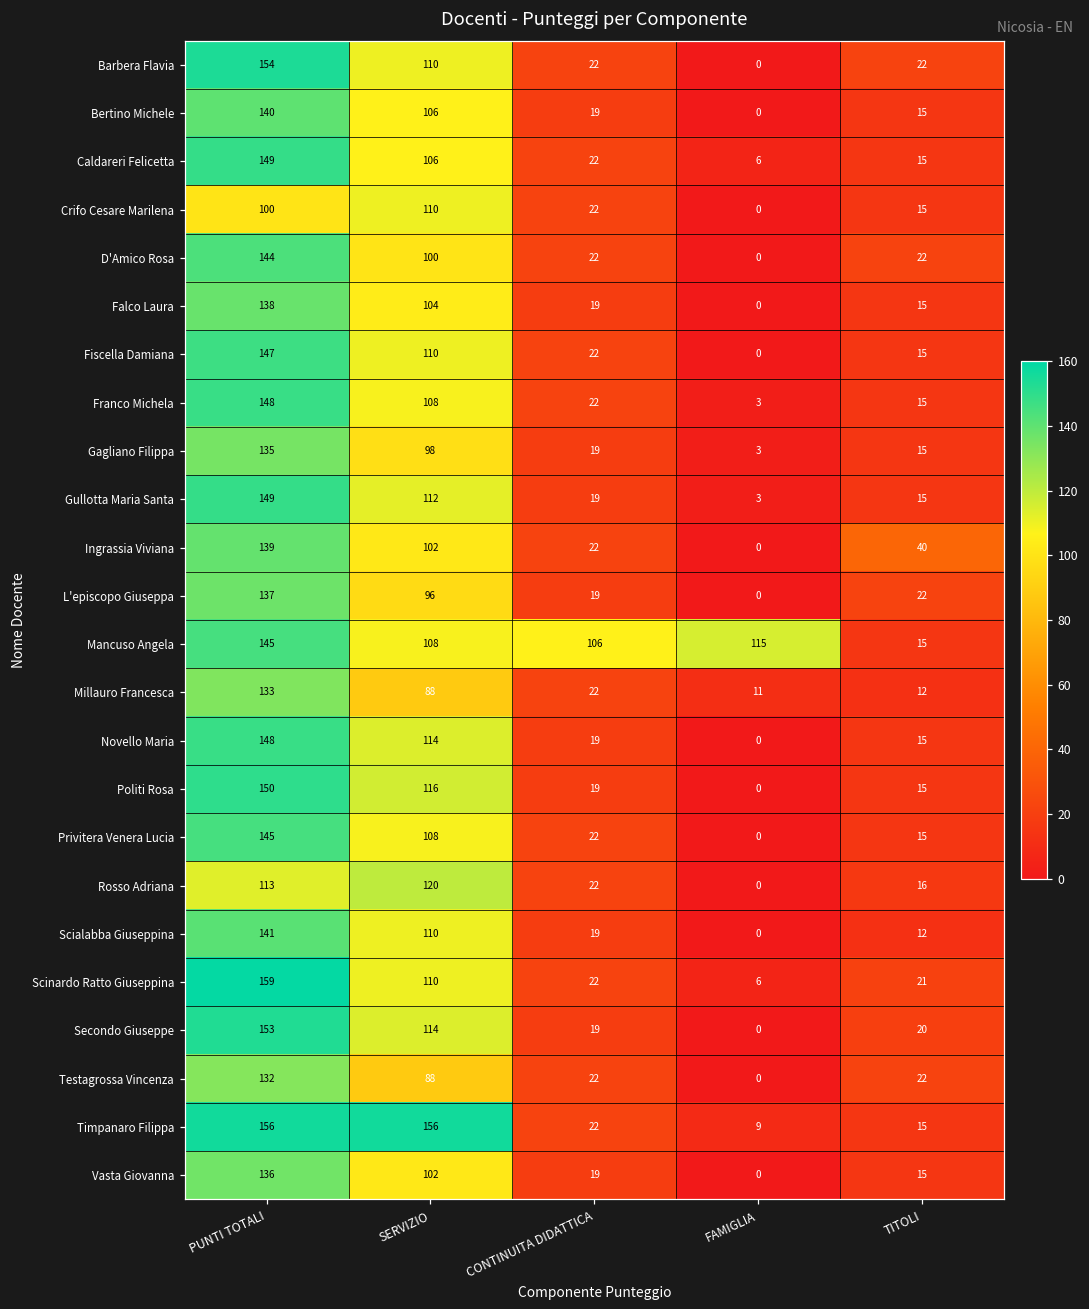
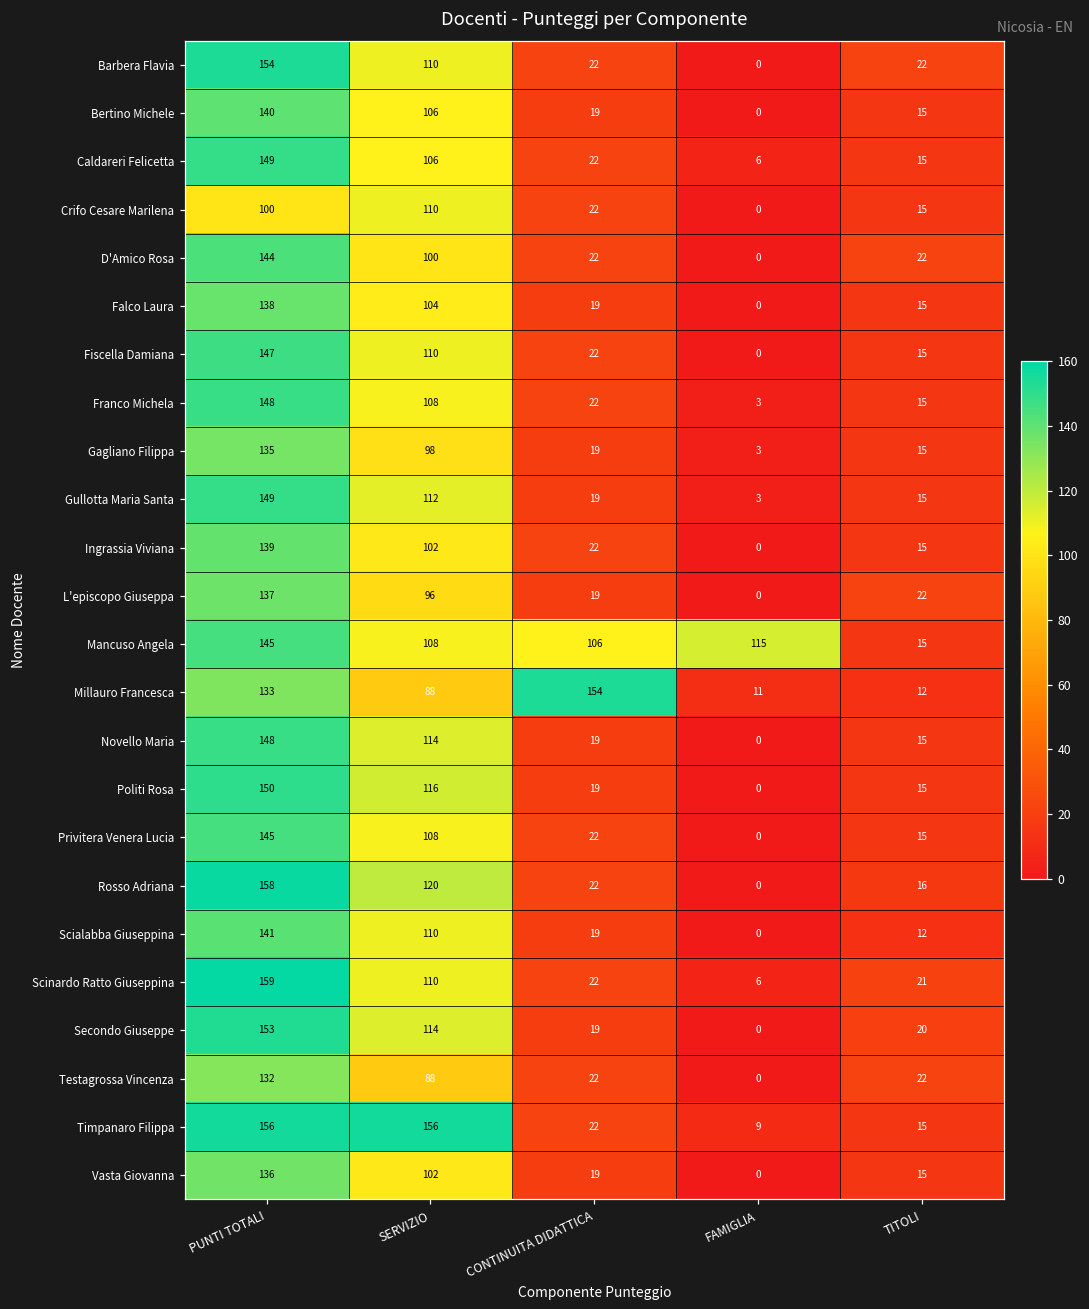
  {
    "Barbera Flavia": {
      "PUNTI TOTALI": 154,
      "SERVIZIO": 110,
      "CONTINUITA DIDATTICA": 22,
      "FAMIGLIA": 0,
      "TITOLI": 22
    },
    "Bertino Michele": {
      "PUNTI TOTALI": 140,
      "SERVIZIO": 106,
      "CONTINUITA DIDATTICA": 19,
      "FAMIGLIA": 0,
      "TITOLI": 15
    },
    "Caldareri Felicetta": {
      "PUNTI TOTALI": 149,
      "SERVIZIO": 106,
      "CONTINUITA DIDATTICA": 22,
      "FAMIGLIA": 6,
      "TITOLI": 15
    },
    "Crifo Cesare Marilena": {
      "PUNTI TOTALI": 100,
      "SERVIZIO": 110,
      "CONTINUITA DIDATTICA": 22,
      "FAMIGLIA": 0,
      "TITOLI": 15
    },
    "D'Amico Rosa": {
      "PUNTI TOTALI": 144,
      "SERVIZIO": 100,
      "CONTINUITA DIDATTICA": 22,
      "FAMIGLIA": 0,
      "TITOLI": 22
    },
    "Falco Laura": {
      "PUNTI TOTALI": 138,
      "SERVIZIO": 104,
      "CONTINUITA DIDATTICA": 19,
      "FAMIGLIA": 0,
      "TITOLI": 15
    },
    "Fiscella Damiana": {
      "PUNTI TOTALI": 147,
      "SERVIZIO": 110,
      "CONTINUITA DIDATTICA": 22,
      "FAMIGLIA": 0,
      "TITOLI": 15
    },
    "Franco Michela": {
      "PUNTI TOTALI": 148,
      "SERVIZIO": 108,
      "CONTINUITA DIDATTICA": 22,
      "FAMIGLIA": 3,
      "TITOLI": 15
    },
    "Gagliano Filippa": {
      "PUNTI TOTALI": 135,
      "SERVIZIO": 98,
      "CONTINUITA DIDATTICA": 19,
      "FAMIGLIA": 3,
      "TITOLI": 15
    },
    "Gullotta Maria Santa": {
      "PUNTI TOTALI": 149,
      "SERVIZIO": 112,
      "CONTINUITA DIDATTICA": 19,
      "FAMIGLIA": 3,
      "TITOLI": 15
    },
    "Ingrassia Viviana": {
      "PUNTI TOTALI": 139,
      "SERVIZIO": 102,
      "CONTINUITA DIDATTICA": 22,
      "FAMIGLIA": 0,
-     "TITOLI": 40
+     "TITOLI": 15
    },
    "L'episcopo Giuseppa": {
      "PUNTI TOTALI": 137,
      "SERVIZIO": 96,
      "CONTINUITA DIDATTICA": 19,
      "FAMIGLIA": 0,
      "TITOLI": 22
    },
    "Mancuso Angela": {
      "PUNTI TOTALI": 145,
      "SERVIZIO": 108,
      "CONTINUITA DIDATTICA": 106,
      "FAMIGLIA": 115,
      "TITOLI": 15
    },
    "Millauro Francesca": {
      "PUNTI TOTALI": 133,
      "SERVIZIO": 88,
-     "CONTINUITA DIDATTICA": 22,
+     "CONTINUITA DIDATTICA": 154,
      "FAMIGLIA": 11,
      "TITOLI": 12
    },
    "Novello Maria": {
      "PUNTI TOTALI": 148,
      "SERVIZIO": 114,
      "CONTINUITA DIDATTICA": 19,
      "FAMIGLIA": 0,
      "TITOLI": 15
    },
    "Politi Rosa": {
      "PUNTI TOTALI": 150,
      "SERVIZIO": 116,
      "CONTINUITA DIDATTICA": 19,
      "FAMIGLIA": 0,
      "TITOLI": 15
    },
    "Privitera Venera Lucia": {
      "PUNTI TOTALI": 145,
      "SERVIZIO": 108,
      "CONTINUITA DIDATTICA": 22,
      "FAMIGLIA": 0,
      "TITOLI": 15
    },
    "Rosso Adriana": {
-     "PUNTI TOTALI": 113,
+     "PUNTI TOTALI": 158,
      "SERVIZIO": 120,
      "CONTINUITA DIDATTICA": 22,
      "FAMIGLIA": 0,
      "TITOLI": 16
    },
    "Scialabba Giuseppina": {
      "PUNTI TOTALI": 141,
      "SERVIZIO": 110,
      "CONTINUITA DIDATTICA": 19,
      "FAMIGLIA": 0,
      "TITOLI": 12
    },
    "Scinardo Ratto Giuseppina": {
      "PUNTI TOTALI": 159,
      "SERVIZIO": 110,
      "CONTINUITA DIDATTICA": 22,
      "FAMIGLIA": 6,
      "TITOLI": 21
    },
    "Secondo Giuseppe": {
      "PUNTI TOTALI": 153,
      "SERVIZIO": 114,
      "CONTINUITA DIDATTICA": 19,
      "FAMIGLIA": 0,
      "TITOLI": 20
    },
    "Testagrossa Vincenza": {
      "PUNTI TOTALI": 132,
      "SERVIZIO": 88,
      "CONTINUITA DIDATTICA": 22,
      "FAMIGLIA": 0,
      "TITOLI": 22
    },
    "Timpanaro Filippa": {
      "PUNTI TOTALI": 156,
      "SERVIZIO": 156,
      "CONTINUITA DIDATTICA": 22,
      "FAMIGLIA": 9,
      "TITOLI": 15
    },
    "Vasta Giovanna": {
      "PUNTI TOTALI": 136,
      "SERVIZIO": 102,
      "CONTINUITA DIDATTICA": 19,
      "FAMIGLIA": 0,
      "TITOLI": 15
    }
  }
